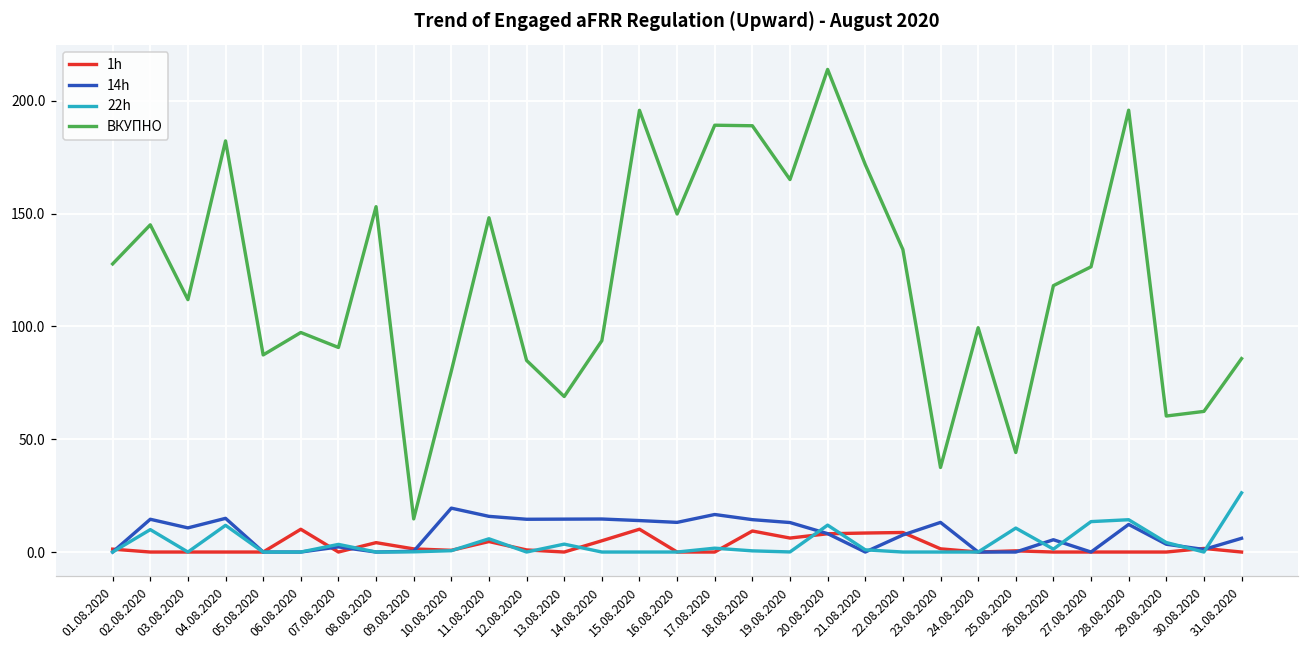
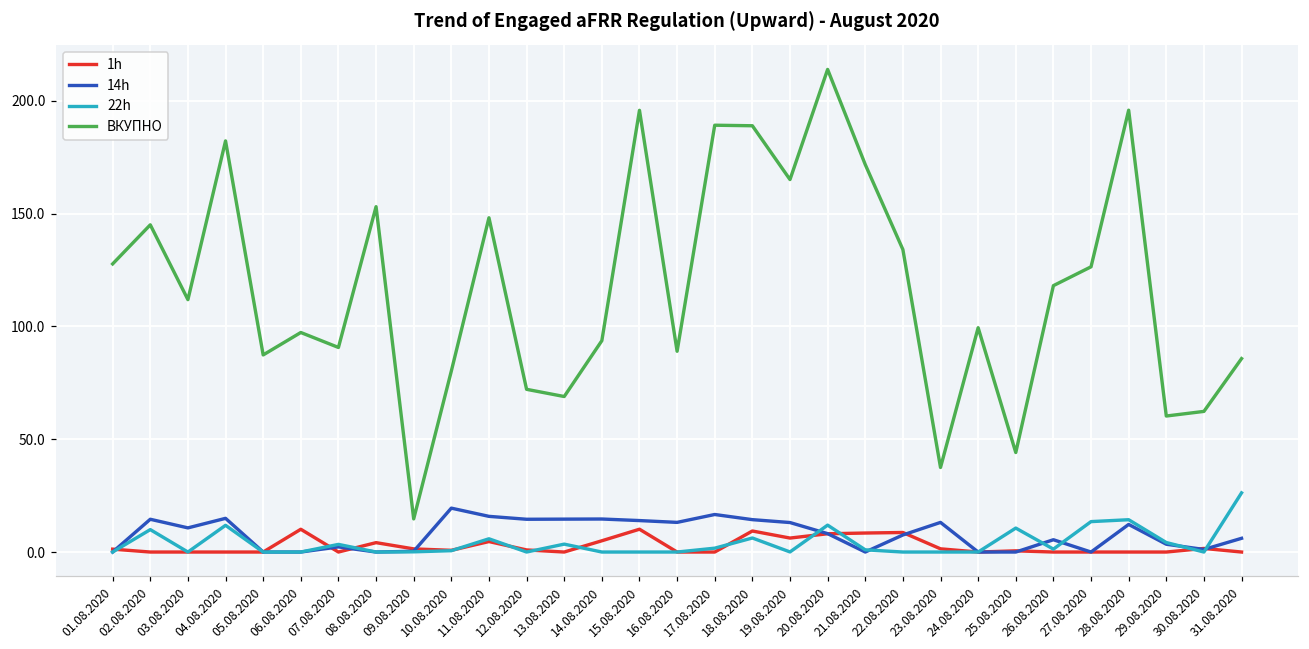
  {
    "1h": {
      "01.08.2020": 1,
      "02.08.2020": 0,
      "04.08.2020": 0,
      "06.08.2020": 10,
      "07.08.2020": 0,
      "08.08.2020": 4,
      "13.08.2020": 0,
      "14.08.2020": 5,
      "15.08.2020": 10,
      "17.08.2020": 0,
      "18.08.2020": 9,
      "19.08.2020": 6,
      "21.08.2020": 8,
      "23.08.2020": 1,
      "26.08.2020": 0,
      "28.08.2020": 0,
      "29.08.2020": 0,
      "31.08.2020": 0
    },
    "14h": {
      "02.08.2020": 15,
      "03.08.2020": 11,
      "04.08.2020": 15,
      "10.08.2020": 19,
      "11.08.2020": 16,
      "12.08.2020": 15,
      "13.08.2020": 15,
      "14.08.2020": 15,
      "15.08.2020": 14,
      "16.08.2020": 13,
      "17.08.2020": 17,
      "18.08.2020": 14,
      "19.08.2020": 13,
      "23.08.2020": 13,
      "26.08.2020": 5,
      "28.08.2020": 12,
      "31.08.2020": 6
    },
    "22h": {
      "02.08.2020": 10,
      "04.08.2020": 12,
      "13.08.2020": 4,
      "14.08.2020": 0,
      "15.08.2020": 0,
      "17.08.2020": 2,
-     "18.08.2020": 1,
+     "18.08.2020": 6,
      "19.08.2020": 0,
      "20.08.2020": 12,
      "22.08.2020": 0,
      "23.08.2020": 0,
      "25.08.2020": 11,
      "26.08.2020": 1,
      "27.08.2020": 13,
      "28.08.2020": 14,
      "31.08.2020": 26
    },
    "ВКУПНО": {
      "01.08.2020": 128,
      "02.08.2020": 145,
      "03.08.2020": 112,
      "04.08.2020": 182,
      "05.08.2020": 87,
      "06.08.2020": 97,
      "07.08.2020": 91,
      "08.08.2020": 153,
      "09.08.2020": 15,
      "10.08.2020": 80,
      "11.08.2020": 148,
-     "12.08.2020": 85,
+     "12.08.2020": 72,
      "13.08.2020": 69,
      "14.08.2020": 94,
      "15.08.2020": 196,
-     "16.08.2020": 150,
+     "16.08.2020": 89,
      "17.08.2020": 189,
      "18.08.2020": 189,
      "19.08.2020": 165,
      "20.08.2020": 214,
      "21.08.2020": 172,
      "22.08.2020": 134,
      "23.08.2020": 37,
      "24.08.2020": 99,
      "25.08.2020": 44,
      "26.08.2020": 118,
      "27.08.2020": 126,
      "28.08.2020": 196,
      "29.08.2020": 60,
      "30.08.2020": 62,
      "31.08.2020": 86
    }
  }
